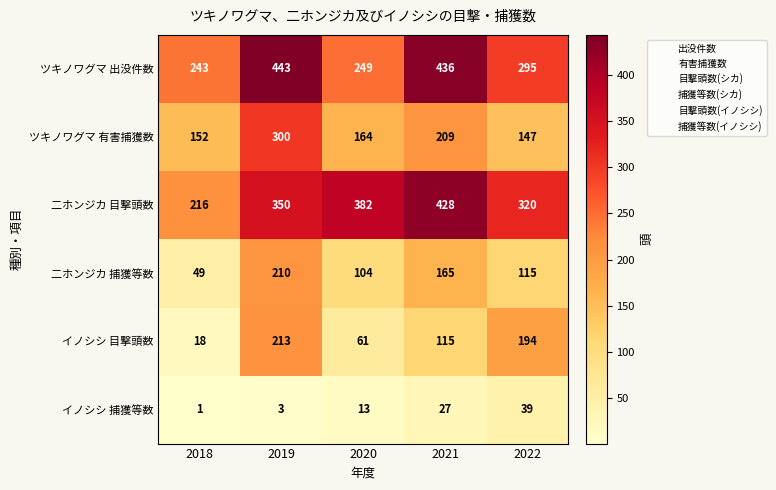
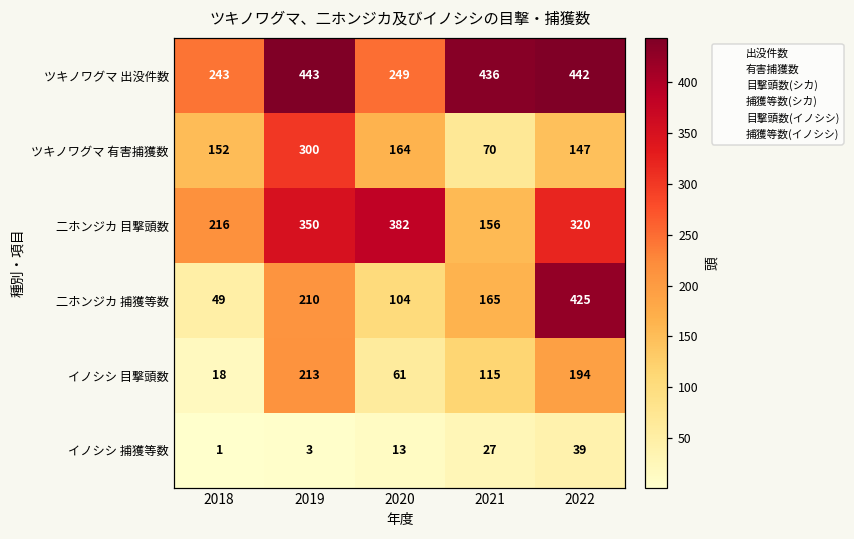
  {
    "ツキノワグマ 出没件数": {
      "2018": 243,
      "2019": 443,
      "2020": 249,
      "2021": 436,
-     "2022": 295
+     "2022": 442
    },
    "ツキノワグマ 有害捕獲数": {
      "2018": 152,
      "2019": 300,
      "2020": 164,
-     "2021": 209,
+     "2021": 70,
      "2022": 147
    },
    "二ホンジカ 目撃頭数": {
      "2018": 216,
      "2019": 350,
      "2020": 382,
-     "2021": 428,
+     "2021": 156,
      "2022": 320
    },
    "二ホンジカ 捕獲等数": {
      "2018": 49,
      "2019": 210,
      "2020": 104,
      "2021": 165,
-     "2022": 115
+     "2022": 425
    },
    "イノシシ 目撃頭数": {
      "2018": 18,
      "2019": 213,
      "2020": 61,
      "2021": 115,
      "2022": 194
    },
    "イノシシ 捕獲等数": {
      "2018": 1,
      "2019": 3,
      "2020": 13,
      "2021": 27,
      "2022": 39
    }
  }
